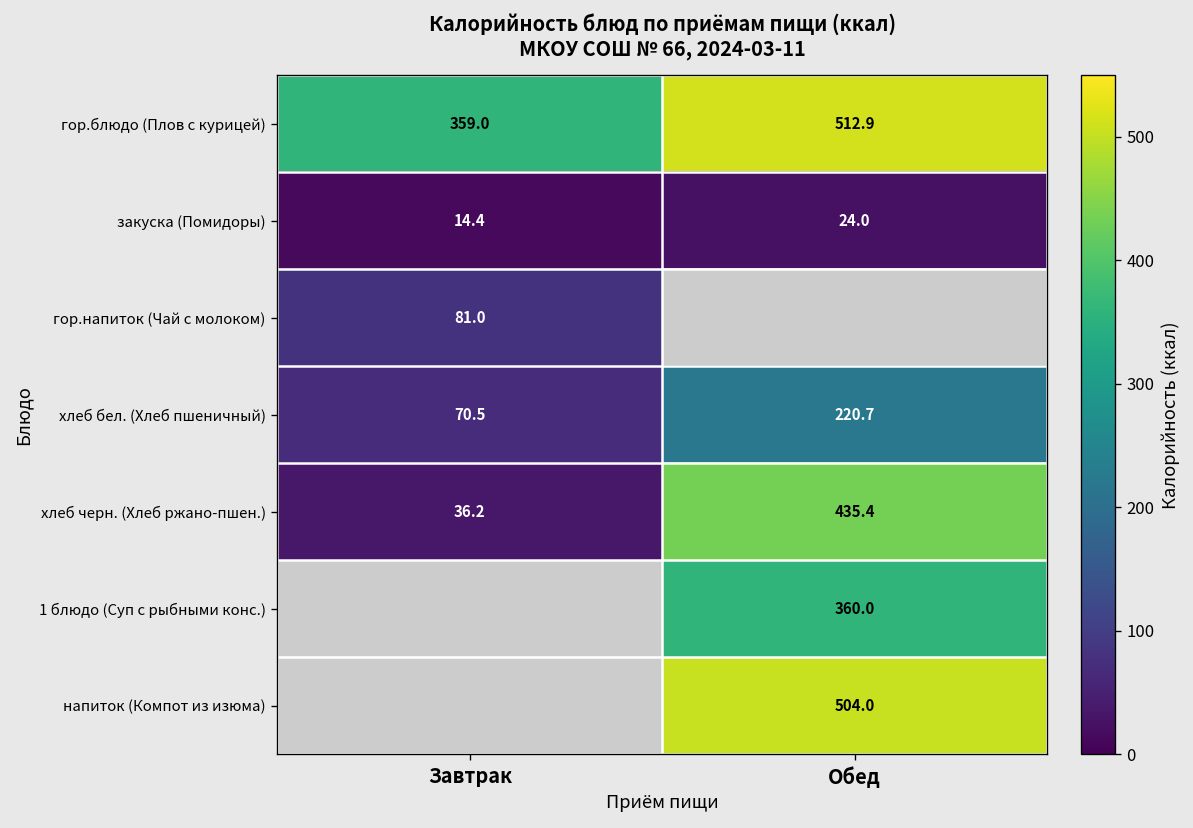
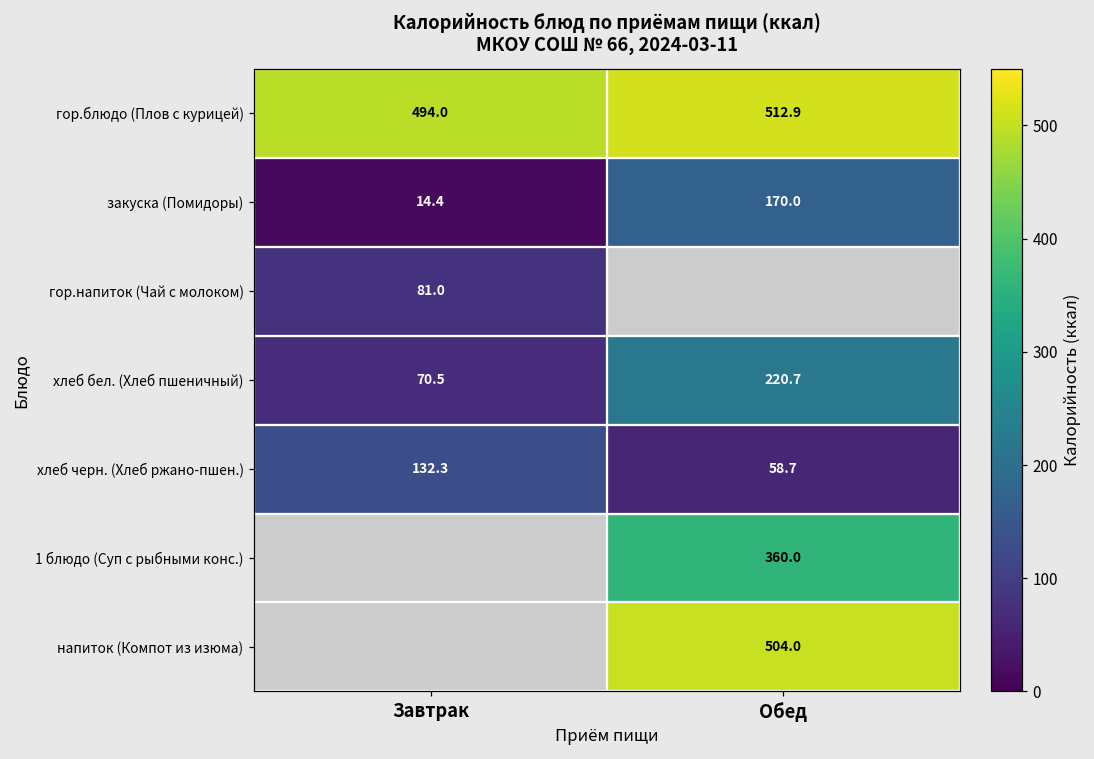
  {
    "гор.блюдо (Плов с курицей)": {
-     "Завтрак": 359.0,
+     "Завтрак": 494.0,
      "Обед": 512.9
    },
    "закуска (Помидоры)": {
      "Завтрак": 14.4,
-     "Обед": 24.0
+     "Обед": 170.0
    },
    "гор.напиток (Чай с молоком)": {
      "Завтрак": 81.0
    },
    "хлеб бел. (Хлеб пшеничный)": {
      "Завтрак": 70.5,
      "Обед": 220.7
    },
    "хлеб черн. (Хлеб ржано-пшен.)": {
-     "Завтрак": 36.2,
-     "Обед": 435.4
+     "Завтрак": 132.3,
+     "Обед": 58.7
    },
    "1 блюдо (Суп с рыбными конс.)": {
      "Обед": 360.0
    },
    "напиток (Компот из изюма)": {
      "Обед": 504.0
    }
  }
